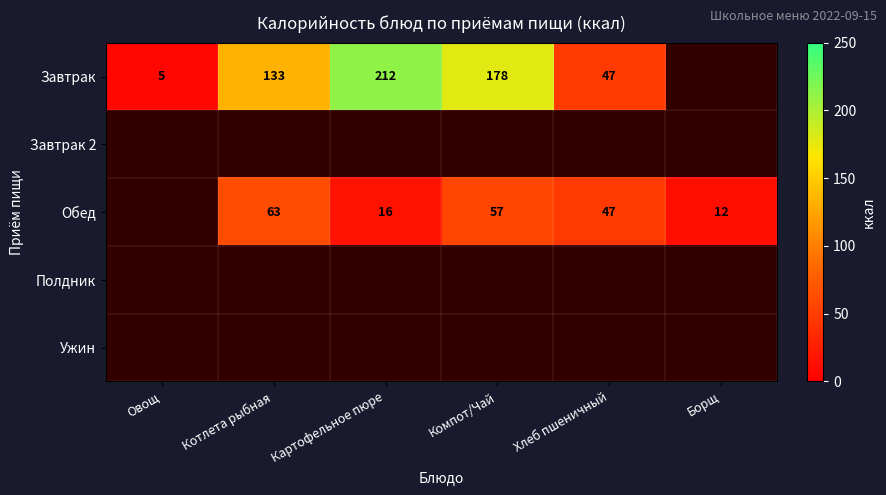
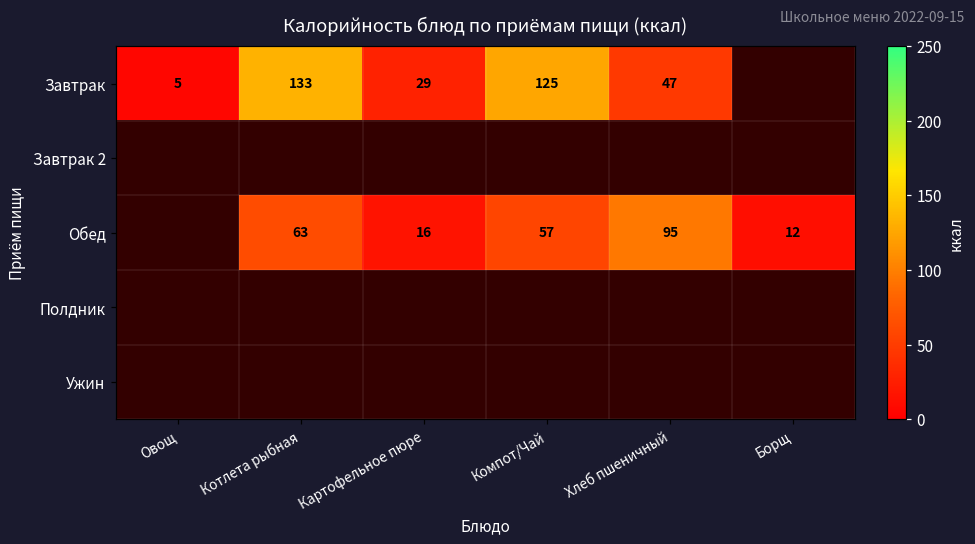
  {
    "Завтрак": {
      "Овощ": 5,
      "Котлета рыбная": 133,
-     "Картофельное пюре": 212,
-     "Компот/Чай": 178,
+     "Картофельное пюре": 29,
+     "Компот/Чай": 125,
      "Хлеб пшеничный": 47
    },
    "Обед": {
      "Котлета рыбная": 63,
      "Картофельное пюре": 16,
      "Компот/Чай": 57,
-     "Хлеб пшеничный": 47,
+     "Хлеб пшеничный": 95,
      "Борщ": 12
    }
  }
